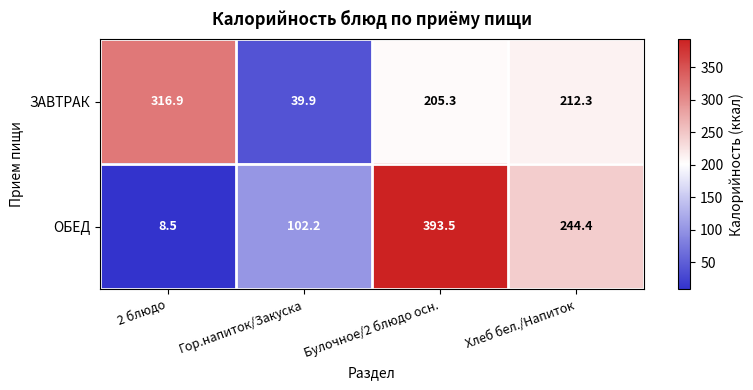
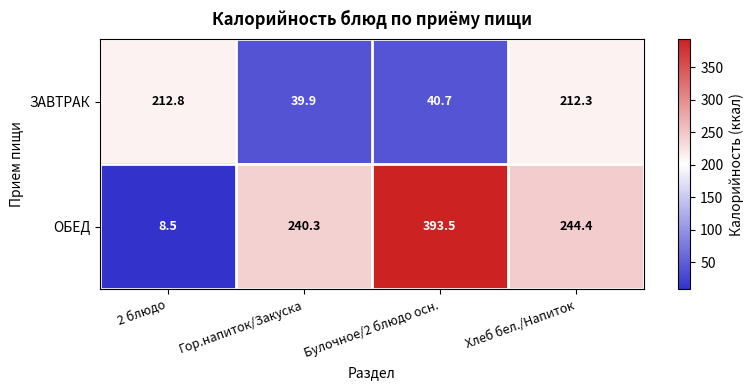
  {
    "ЗАВТРАК": {
-     "2 блюдо": 316.9,
+     "2 блюдо": 212.8,
      "Гор.напиток/Закуска": 39.9,
-     "Булочное/2 блюдо осн.": 205.3,
+     "Булочное/2 блюдо осн.": 40.7,
      "Хлеб бел./Напиток": 212.3
    },
    "ОБЕД": {
      "2 блюдо": 8.5,
-     "Гор.напиток/Закуска": 102.2,
+     "Гор.напиток/Закуска": 240.3,
      "Булочное/2 блюдо осн.": 393.5,
      "Хлеб бел./Напиток": 244.4
    }
  }
